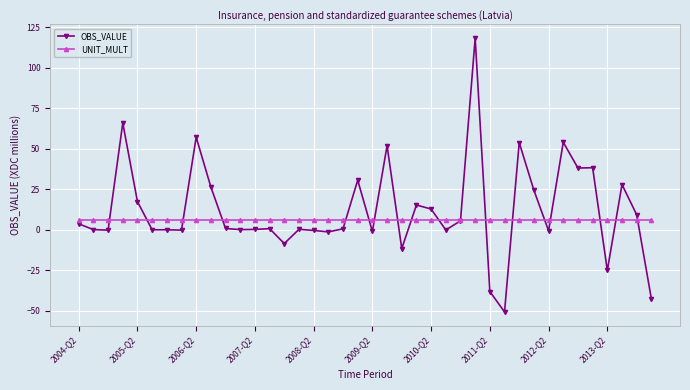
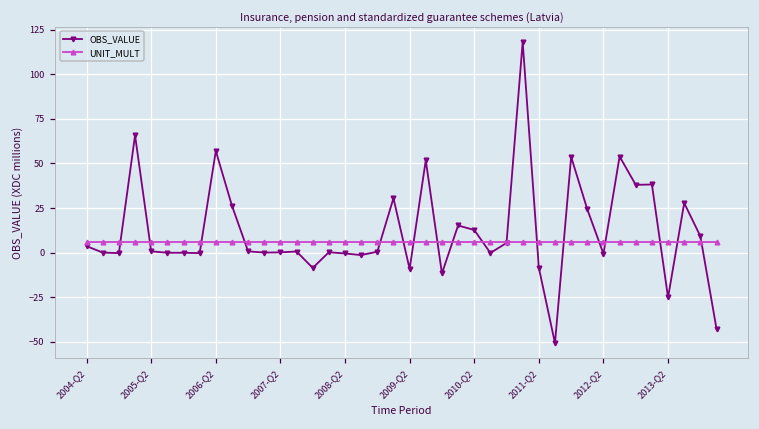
  {
    "OBS_VALUE": {
      "2004-Q2": 4,
-     "2005-Q2": 17,
+     "2005-Q2": 1,
      "2006-Q2": 57,
      "2007-Q2": 0,
      "2008-Q2": 0,
-     "2009-Q2": -1,
+     "2009-Q2": -9,
      "2010-Q2": 13,
-     "2011-Q2": -38,
+     "2011-Q2": -9,
      "2012-Q2": -1,
      "2013-Q2": -25
    },
    "UNIT_MULT": {
      "2004-Q2": 6,
      "2005-Q2": 6,
      "2006-Q2": 6,
      "2007-Q2": 6,
      "2008-Q2": 6,
      "2009-Q2": 6,
      "2010-Q2": 6,
      "2011-Q2": 6,
      "2012-Q2": 6,
      "2013-Q2": 6
    }
  }
